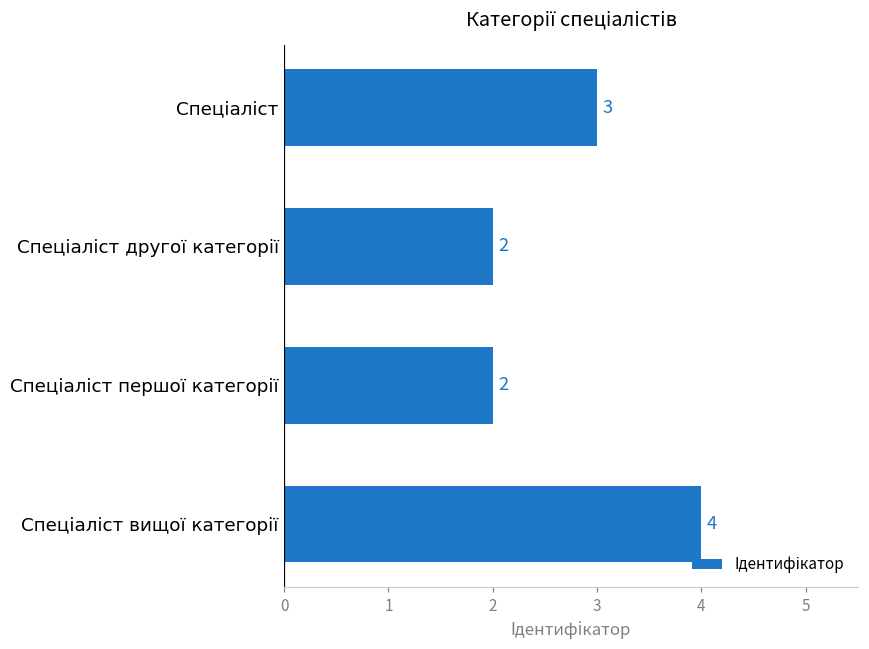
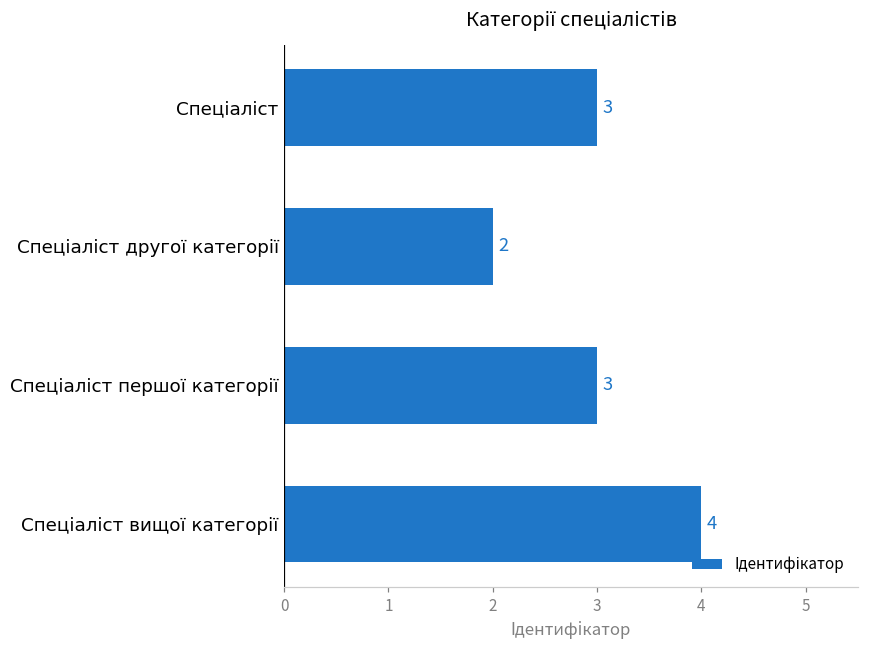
  {
    "Спеціаліст": 3,
    "Спеціаліст другої категорії": 2,
-   "Спеціаліст першої категорії": 2,
+   "Спеціаліст першої категорії": 3,
    "Спеціаліст вищої категорії": 4
  }
